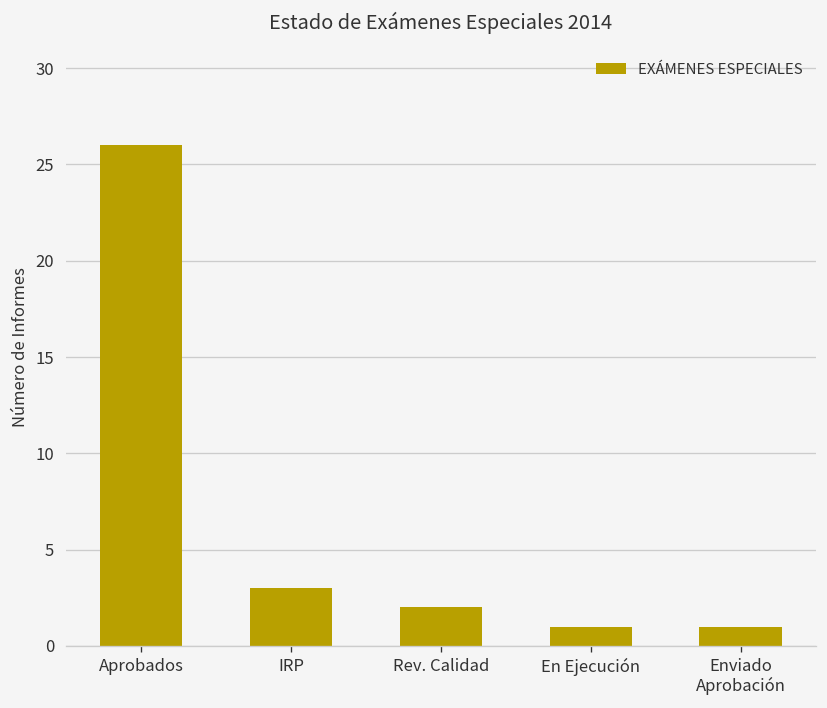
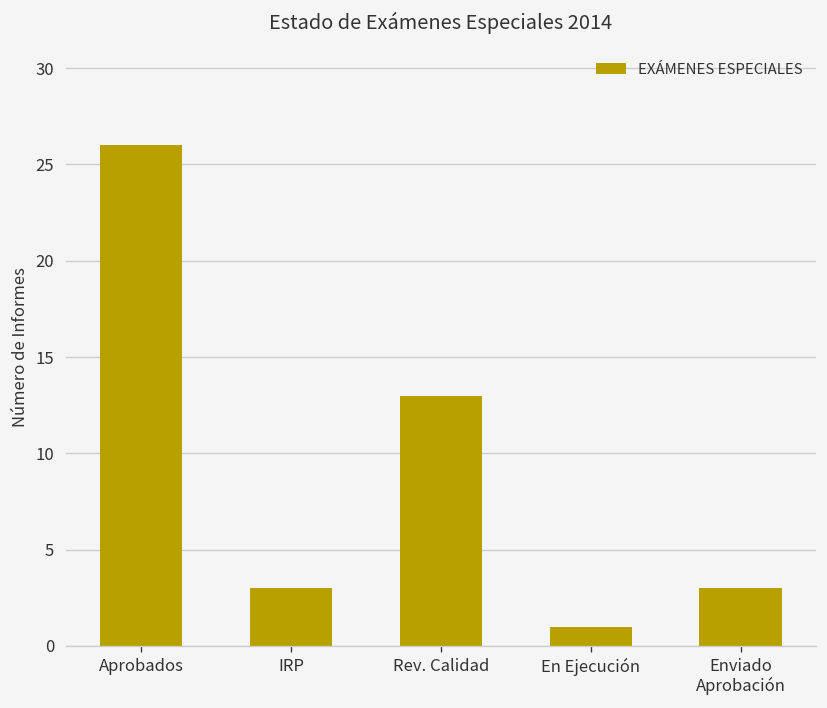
  {
    "Aprobados": 26,
    "IRP": 3,
-   "Rev. Calidad": 2,
+   "Rev. Calidad": 13,
    "En Ejecución": 1,
-   "Enviado Aprobación": 1
+   "Enviado Aprobación": 3
  }
